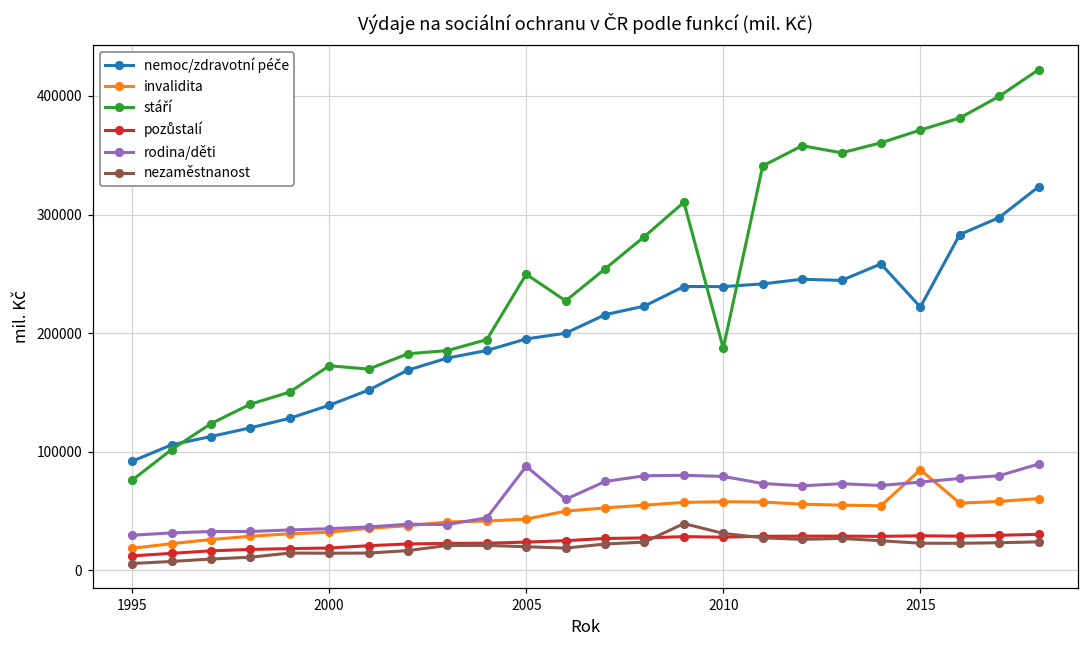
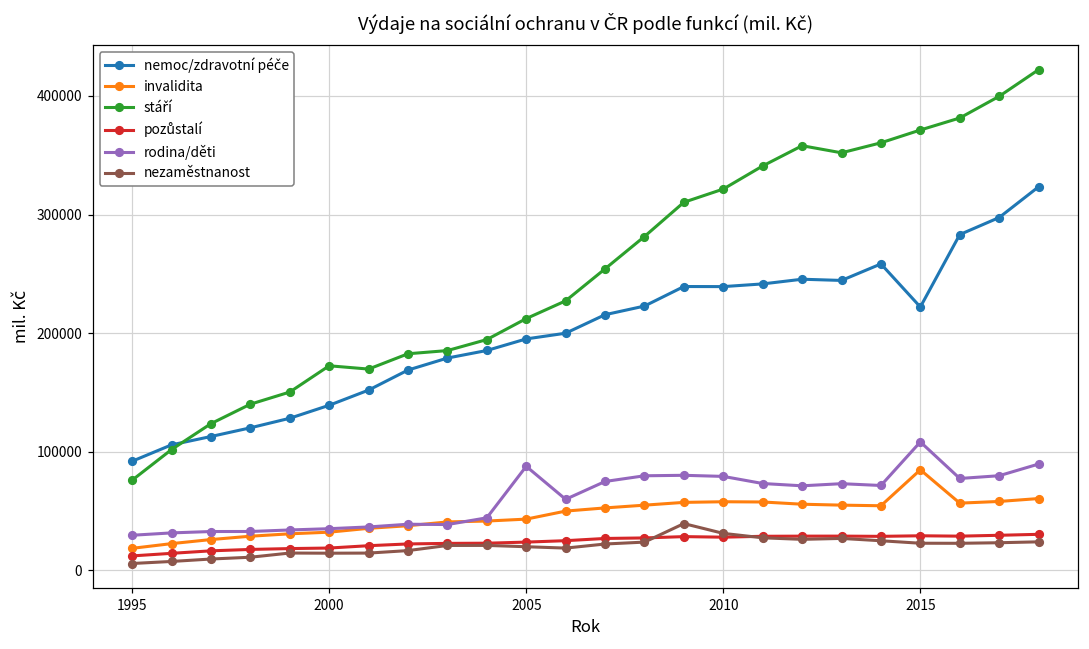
  {
    "nemoc/zdravotní péče": {
      "1995": 92000,
      "2000": 139000,
      "2005": 195000,
      "2010": 239000,
      "2015": 222000
    },
    "invalidita": {
      "1995": 18000,
      "2000": 32000,
      "2005": 43000,
      "2010": 58000,
      "2015": 85000
    },
    "stáří": {
      "1995": 76000,
      "2000": 172000,
-     "2005": 250000,
-     "2010": 187000,
+     "2005": 212000,
+     "2010": 321000,
      "2015": 371000
    },
    "pozůstalí": {
      "1995": 12000,
      "2000": 19000,
      "2005": 24000,
      "2010": 28000,
      "2015": 29000
    },
    "rodina/děti": {
      "1995": 29000,
      "2000": 35000,
      "2005": 88000,
      "2010": 79000,
-     "2015": 74000
+     "2015": 108000
    },
    "nezaměstnanost": {
      "1995": 6000,
      "2000": 14000,
      "2005": 20000,
      "2010": 31000,
      "2015": 23000
    }
  }
